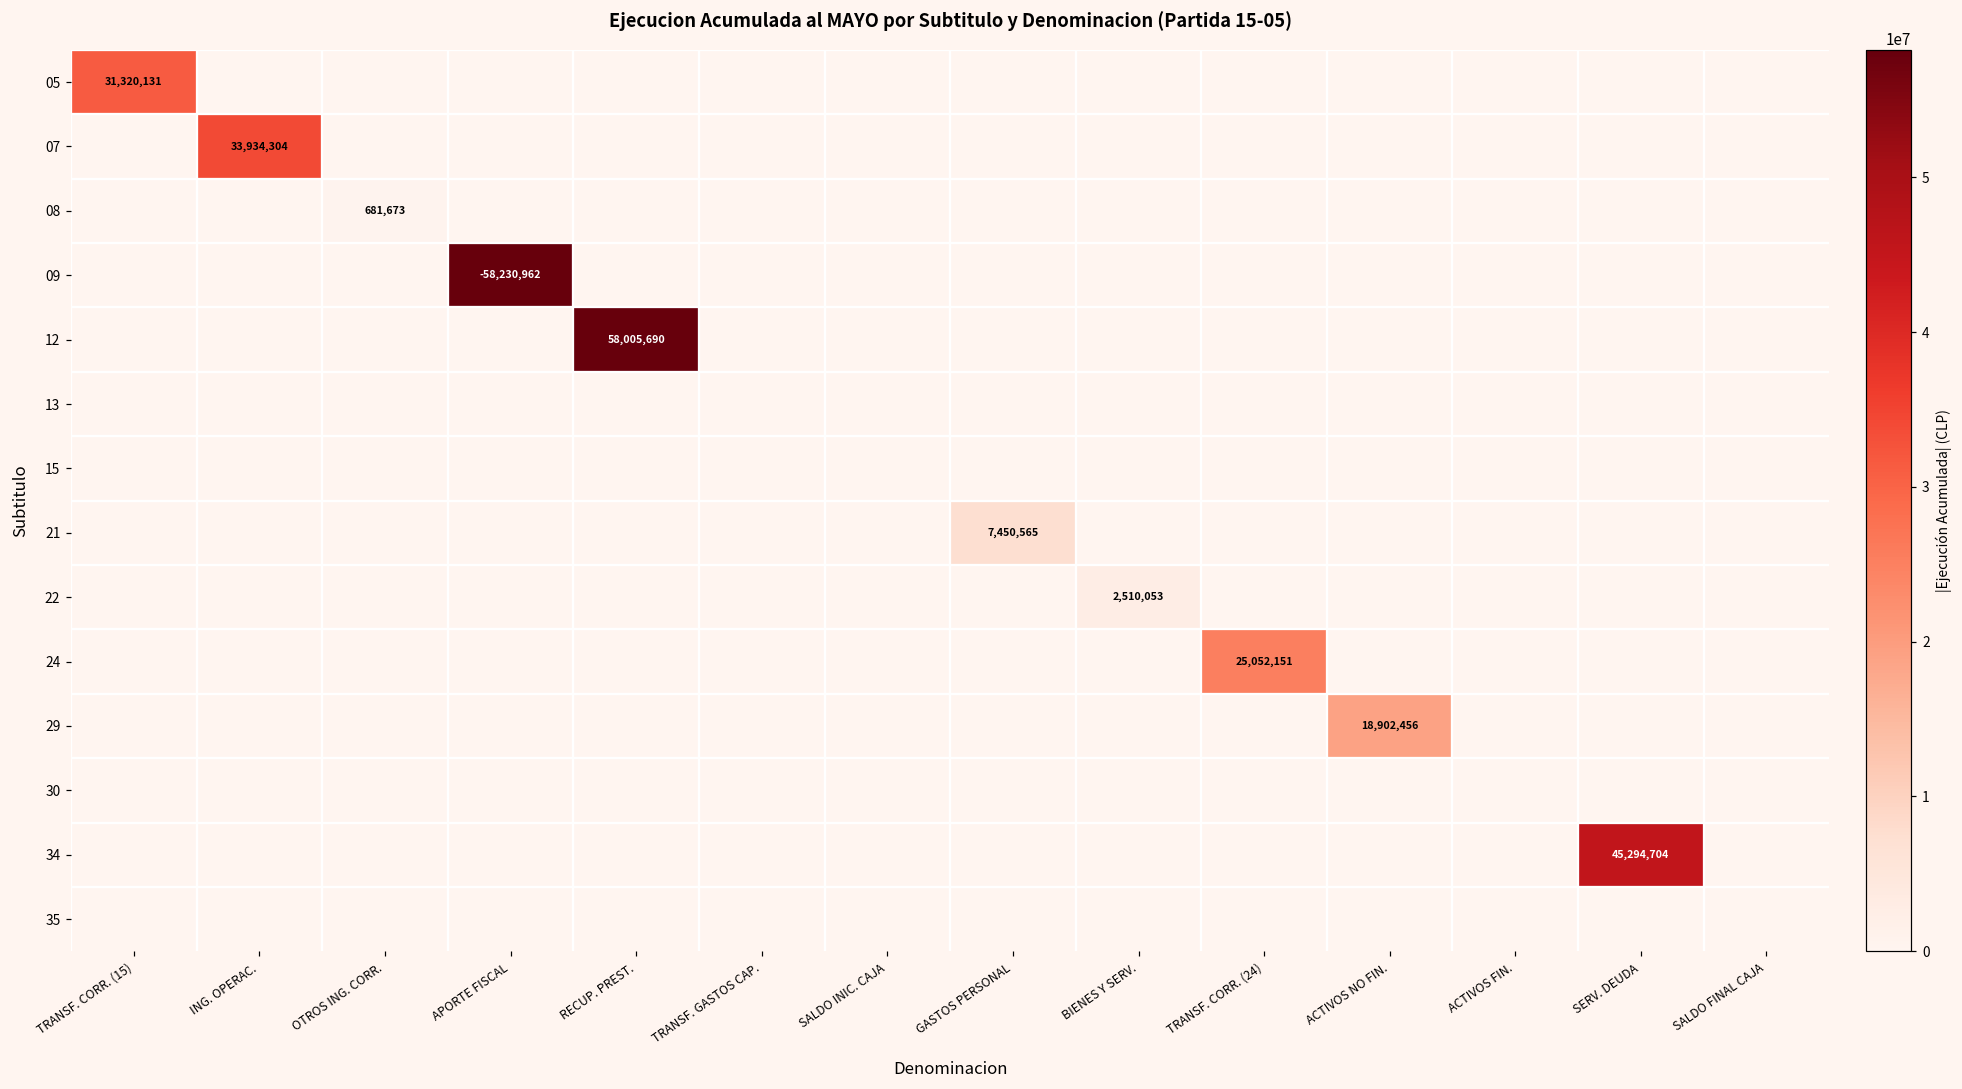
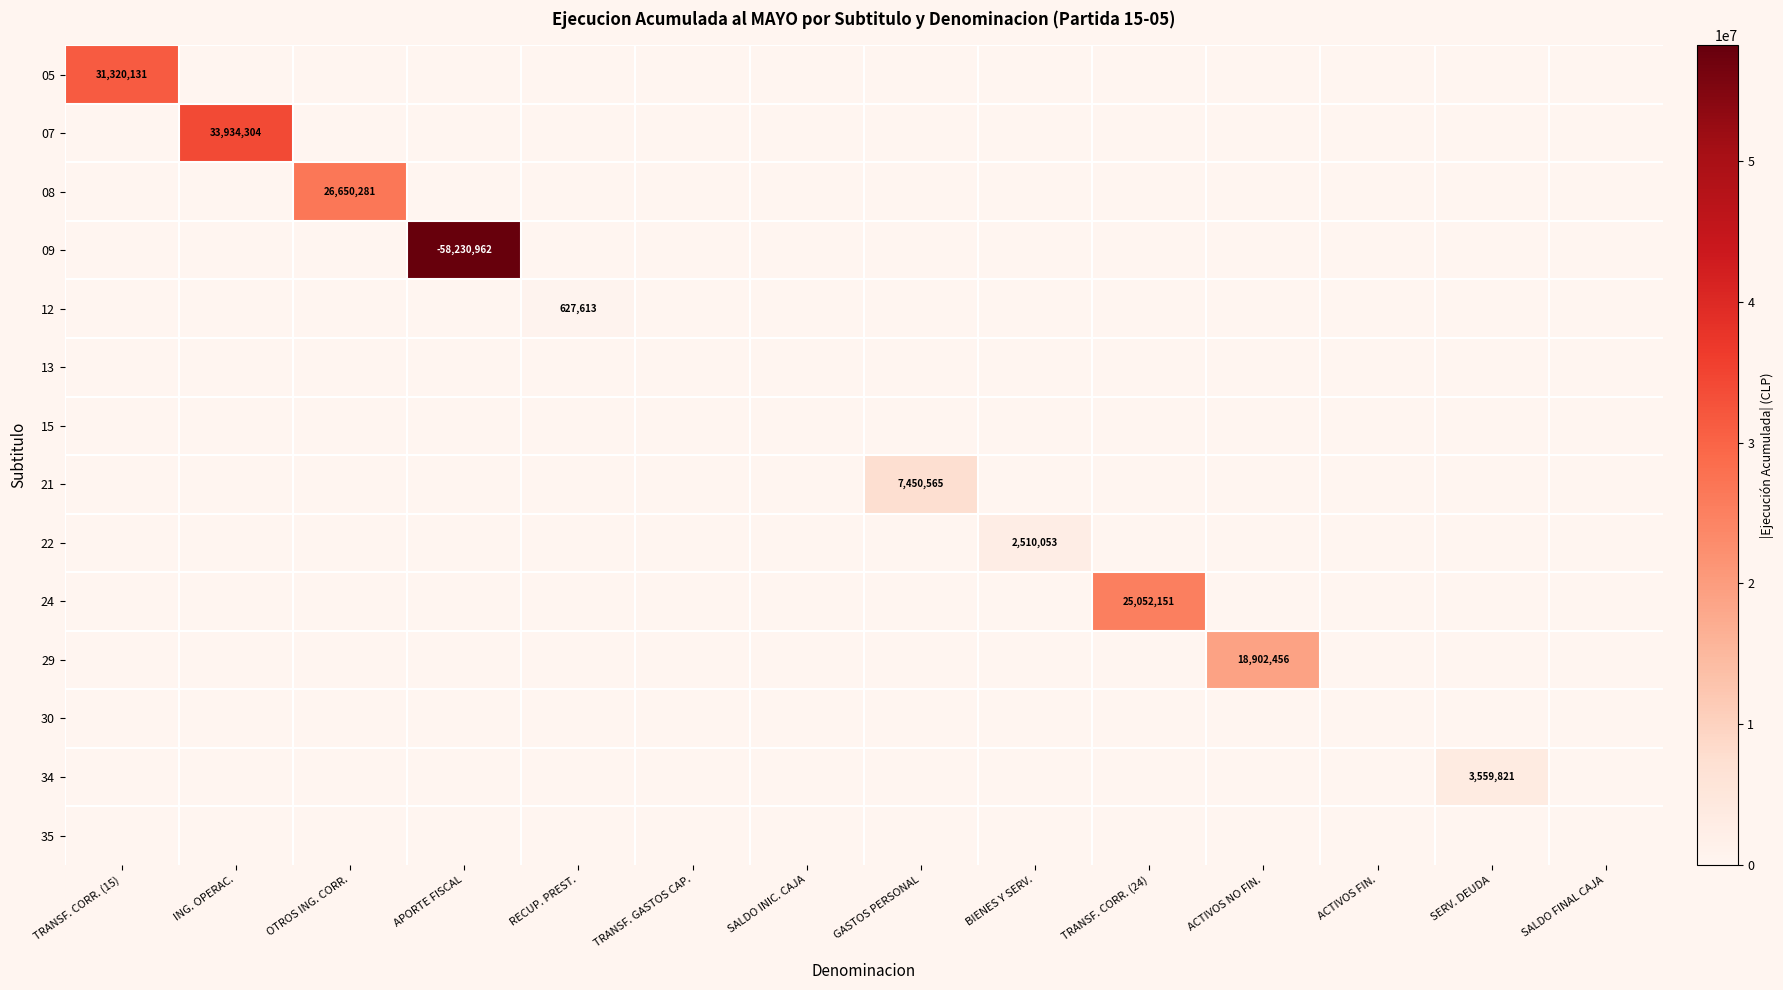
  {
    "05": {
      "TRANSF. CORR. (15)": "31,320,131"
    },
    "07": {
      "ING. OPERAC.": "33,934,304"
    },
    "08": {
-     "OTROS ING. CORR.": "681,673"
+     "OTROS ING. CORR.": "26,650,281"
    },
    "09": {
      "APORTE FISCAL": "-58,230,962"
    },
    "12": {
-     "RECUP. PREST.": "58,005,690"
+     "RECUP. PREST.": "627,613"
    },
    "21": {
      "GASTOS PERSONAL": "7,450,565"
    },
    "22": {
      "BIENES Y SERV.": "2,510,053"
    },
    "24": {
      "TRANSF. CORR. (24)": "25,052,151"
    },
    "29": {
      "ACTIVOS NO FIN.": "18,902,456"
    },
    "34": {
-     "SERV. DEUDA": "45,294,704"
+     "SERV. DEUDA": "3,559,821"
    }
  }
